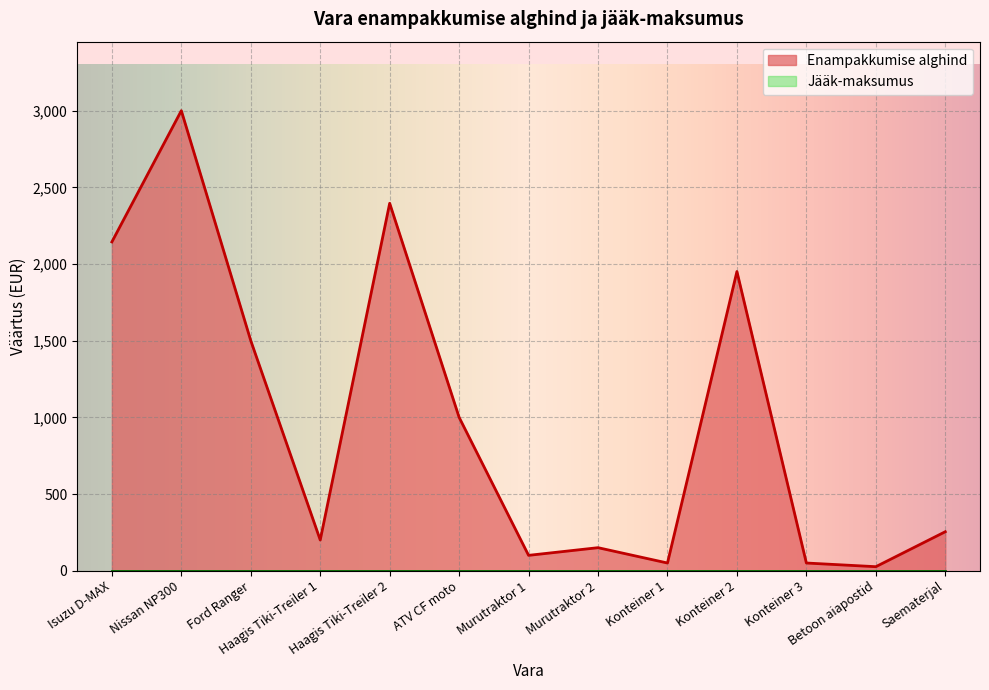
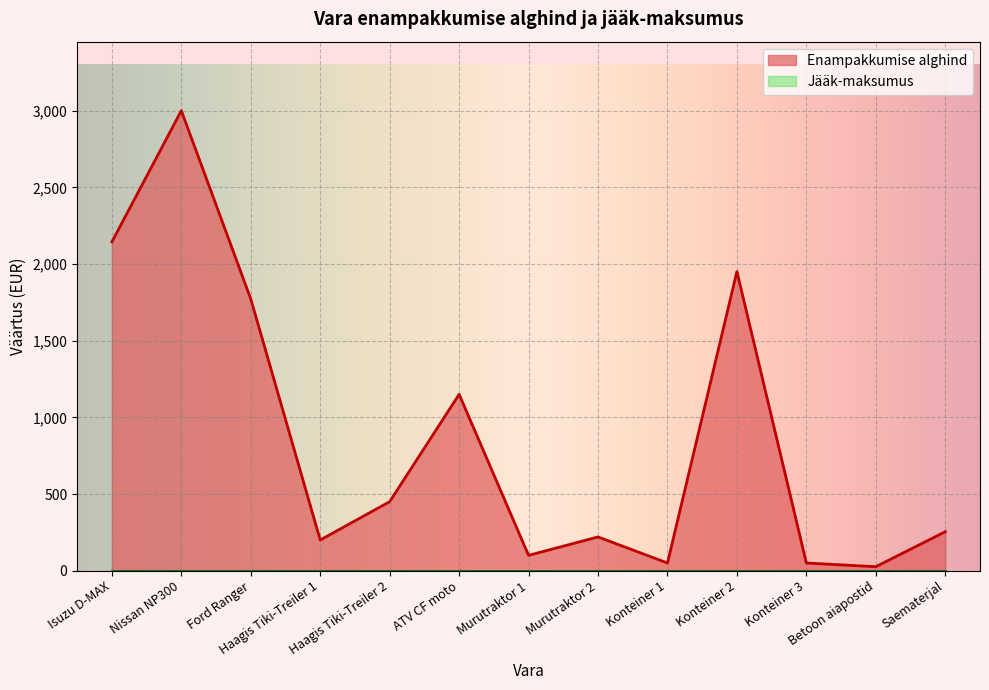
  {
    "Enampakkumise alghind": {
      "Isuzu D-MAX": "2,140",
      "Nissan NP300": "3,000",
-     "Ford Ranger": "1,500",
+     "Ford Ranger": "1,770",
      "Haagis Tiki-Treiler 1": "200",
-     "Haagis Tiki-Treiler 2": "2,400",
-     "ATV CF moto": "1,000",
+     "Haagis Tiki-Treiler 2": "450",
+     "ATV CF moto": "1,150",
      "Murutraktor 1": "100",
-     "Murutraktor 2": "150",
+     "Murutraktor 2": "220",
      "Konteiner 1": "50",
      "Konteiner 2": "1,950",
      "Konteiner 3": "50",
      "Betoon aiapostid": "30",
      "Saematerjal": "250"
    },
    "Jääk-maksumus": {
      "Isuzu D-MAX": "0",
      "Nissan NP300": "0",
      "Ford Ranger": "0",
      "Haagis Tiki-Treiler 1": "0",
      "Haagis Tiki-Treiler 2": "0",
      "ATV CF moto": "0",
      "Murutraktor 1": "0",
      "Murutraktor 2": "0",
      "Konteiner 1": "0",
      "Konteiner 2": "0",
      "Konteiner 3": "0",
      "Betoon aiapostid": "0",
      "Saematerjal": "0"
    }
  }
